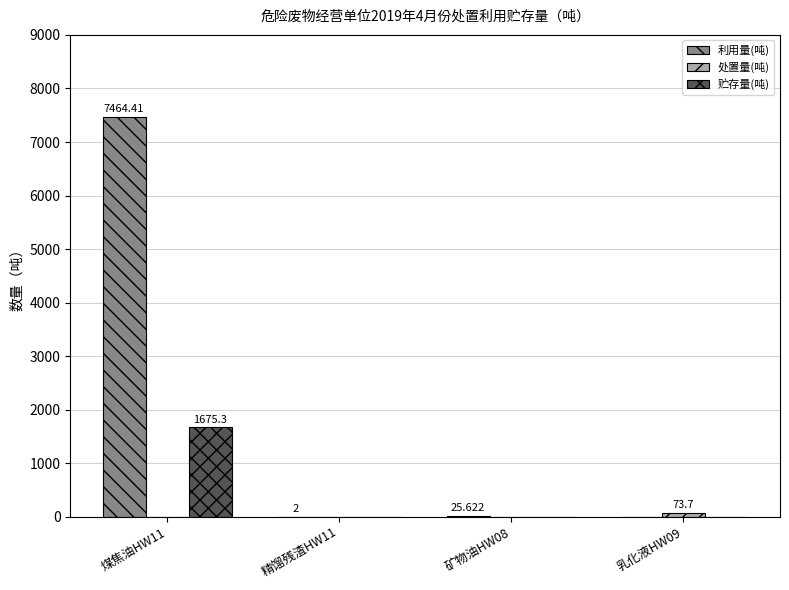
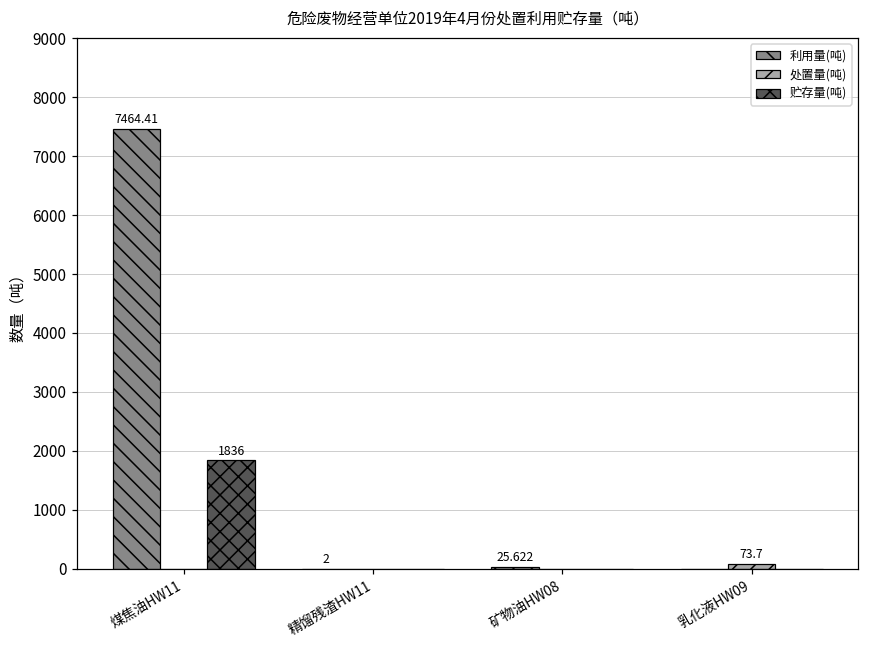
  {
    "贮存量(吨)": {
-     "煤焦油HW11": 1675.3
+     "煤焦油HW11": 1836
    }
  }
